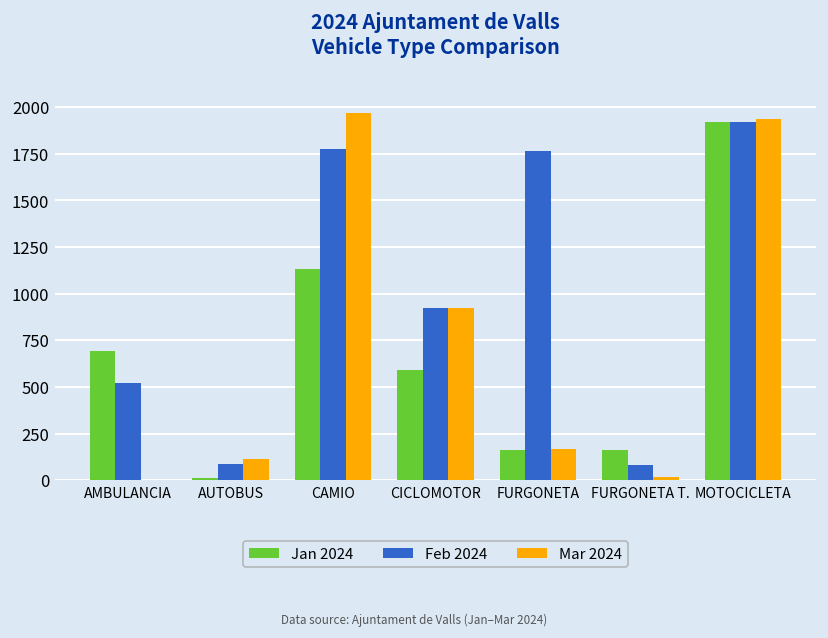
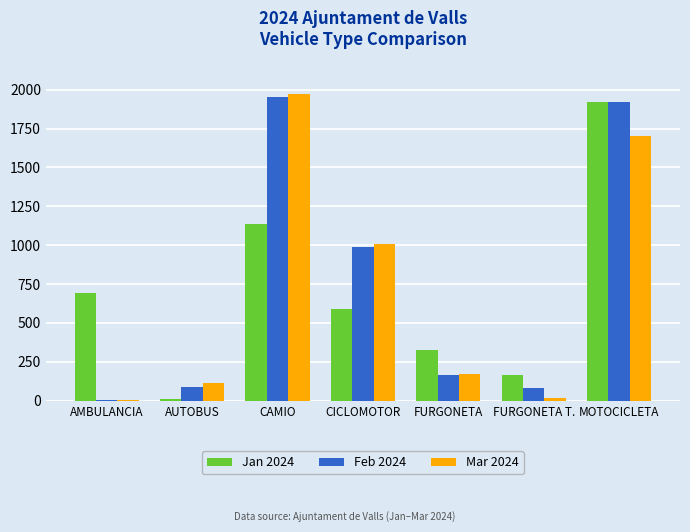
  {
    "Jan 2024": {
      "AMBULANCIA": 690,
      "CAMIO": 1130,
      "CICLOMOTOR": 590,
-     "FURGONETA": 160,
+     "FURGONETA": 330,
      "FURGONETA T.": 160,
      "MOTOCICLETA": 1920
    },
    "Feb 2024": {
-     "AMBULANCIA": 520,
+     "AMBULANCIA": 0,
      "AUTOBUS": 90,
-     "CAMIO": 1780,
-     "CICLOMOTOR": 920,
-     "FURGONETA": 1760,
+     "CAMIO": 1960,
+     "CICLOMOTOR": 990,
+     "FURGONETA": 160,
      "FURGONETA T.": 80,
      "MOTOCICLETA": 1920
    },
    "Mar 2024": {
      "AUTOBUS": 110,
      "CAMIO": 1970,
-     "CICLOMOTOR": 920,
+     "CICLOMOTOR": 1010,
      "FURGONETA": 170,
      "FURGONETA T.": 20,
-     "MOTOCICLETA": 1940
+     "MOTOCICLETA": 1700
    }
  }
